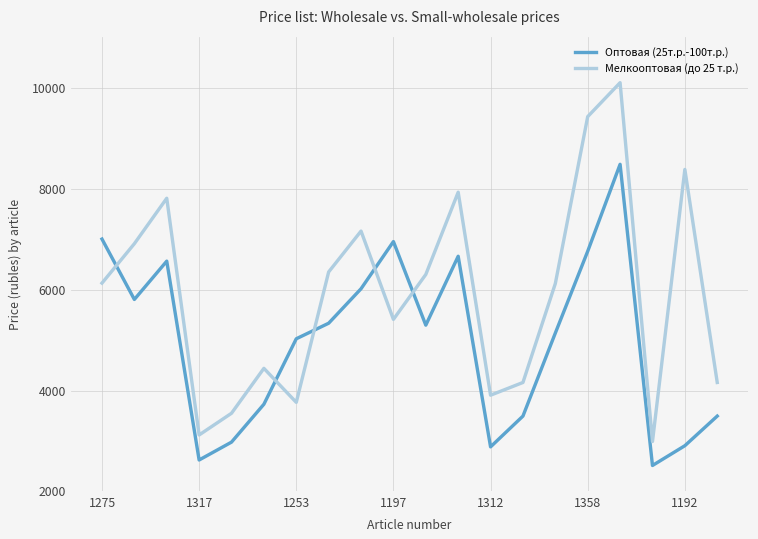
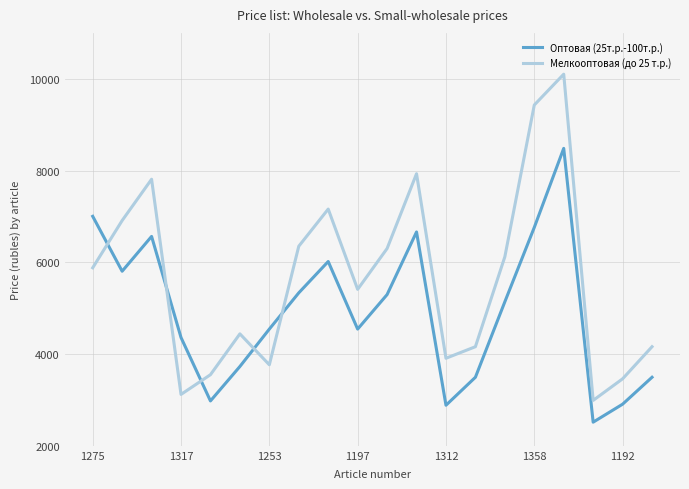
  {
    "Оптовая (25т.р.-100т.р.)": {
      "1275": 7000,
-     "1317": 2600,
-     "1253": 5000,
-     "1197": 7000,
+     "1317": 4400,
+     "1253": 4500,
+     "1197": 4500,
      "1312": 2900,
      "1358": 6800,
      "1192": 2900
    },
    "Мелкооптовая (до 25 т.р.)": {
-     "1275": 6100,
+     "1275": 5900,
      "1317": 3100,
      "1253": 3800,
      "1197": 5400,
      "1312": 3900,
      "1358": 9400,
-     "1192": 8400
+     "1192": 3500
    }
  }
